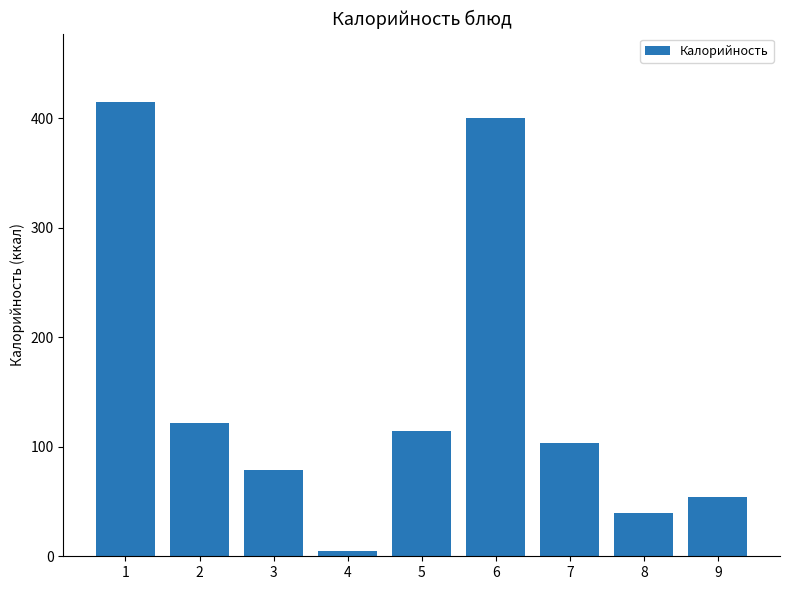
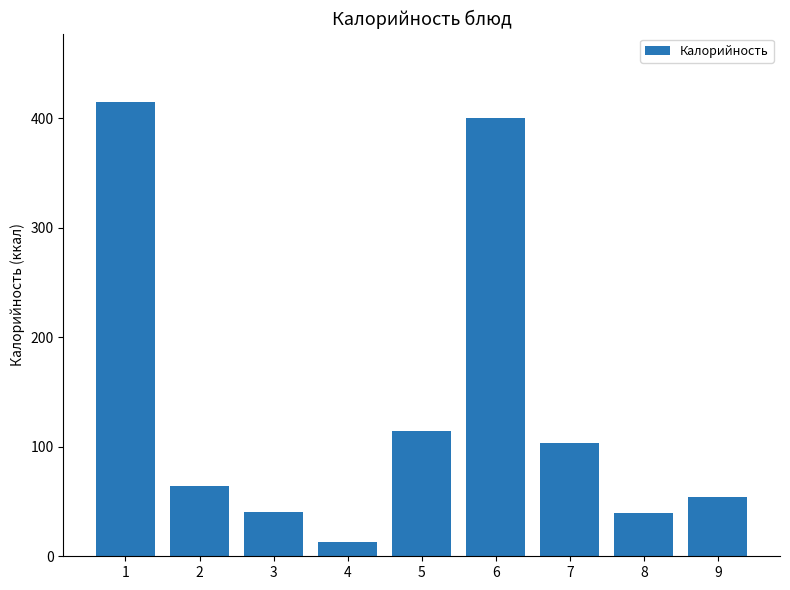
  {
    "1": 415,
-   "2": 122,
-   "3": 79,
-   "4": 5,
+   "2": 64,
+   "3": 40,
+   "4": 13,
    "5": 115,
    "6": 400,
    "7": 104,
    "8": 40,
    "9": 54
  }
